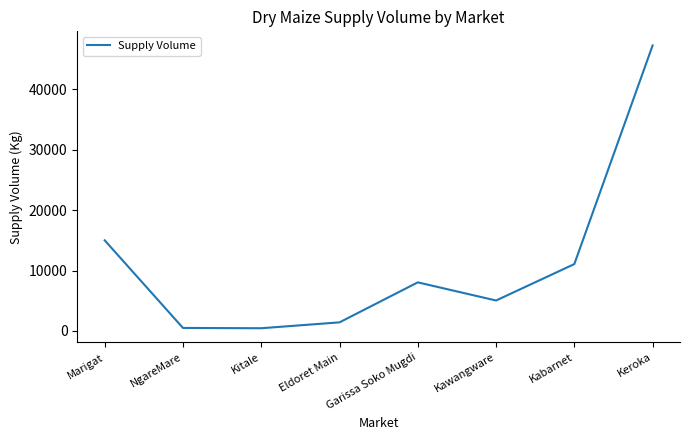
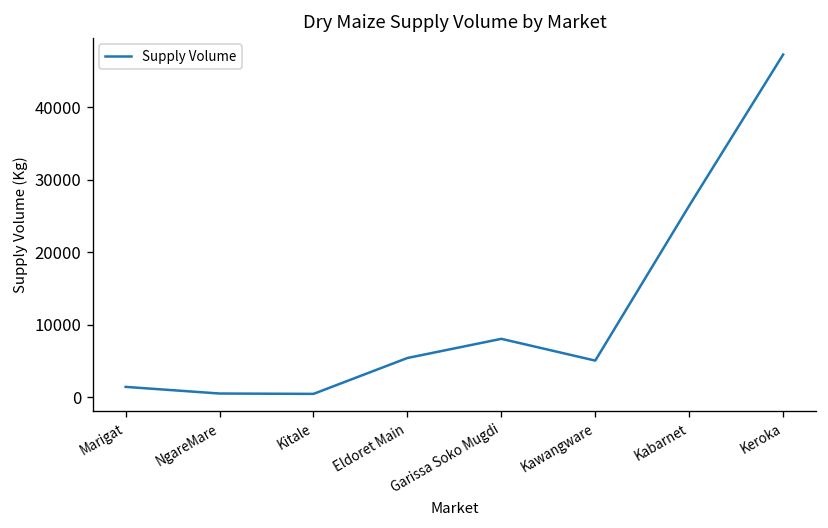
  {
-   "Marigat": 15000,
+   "Marigat": 1000,
    "NgareMare": 1000,
    "Kitale": 0,
-   "Eldoret Main": 1000,
+   "Eldoret Main": 5000,
    "Garissa Soko Mugdi": 8000,
    "Kawangware": 5000,
-   "Kabarnet": 11000,
+   "Kabarnet": 26000,
    "Keroka": 47000
  }
